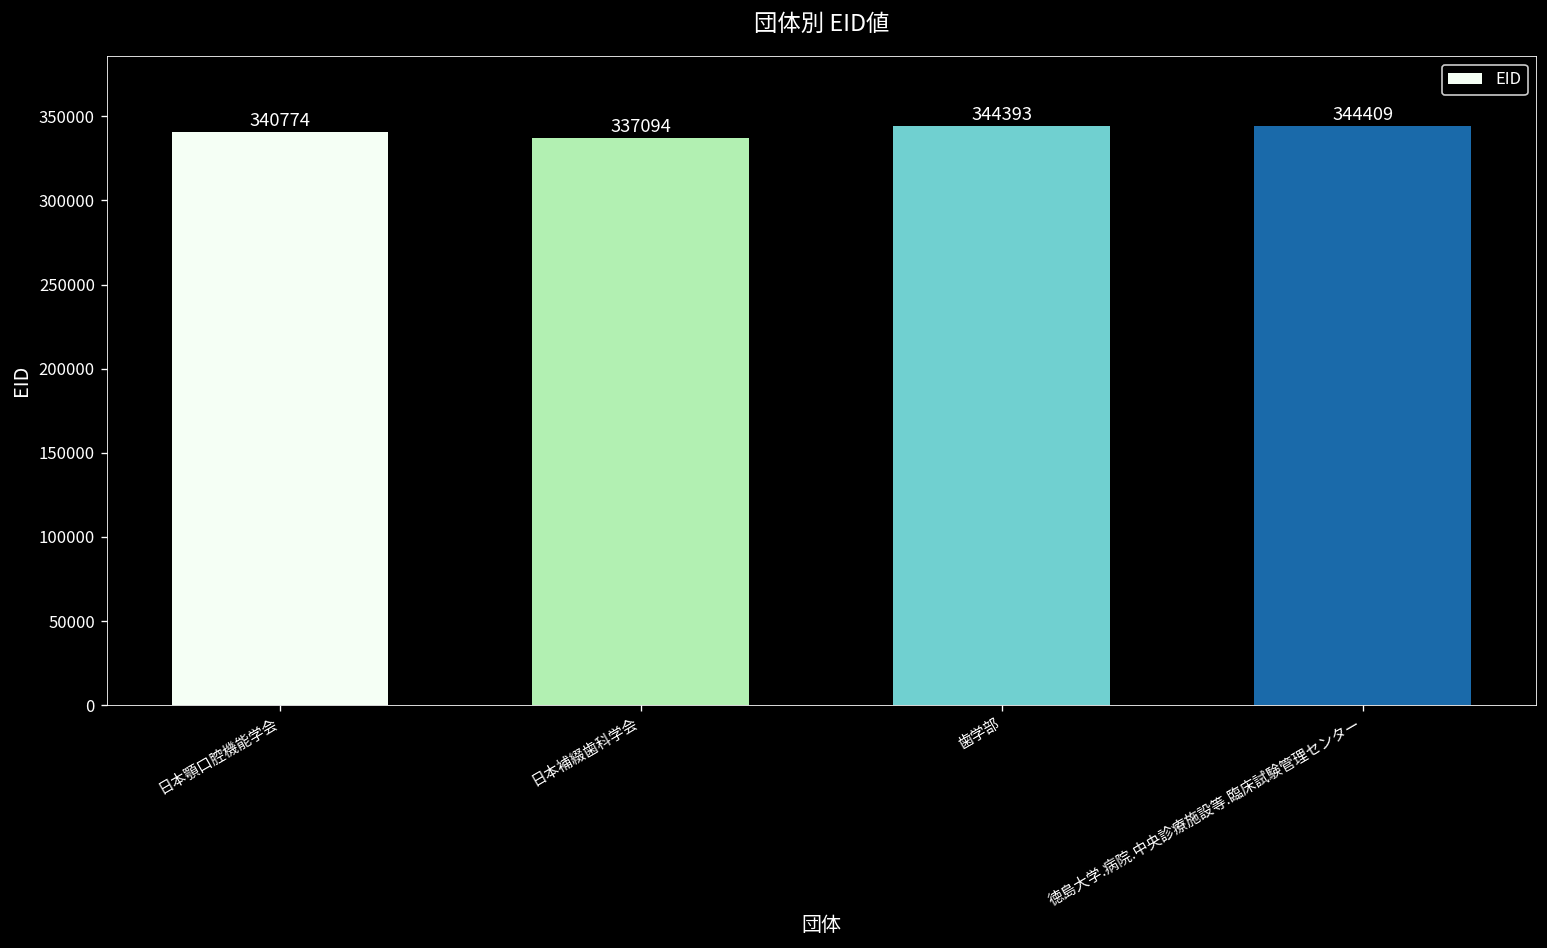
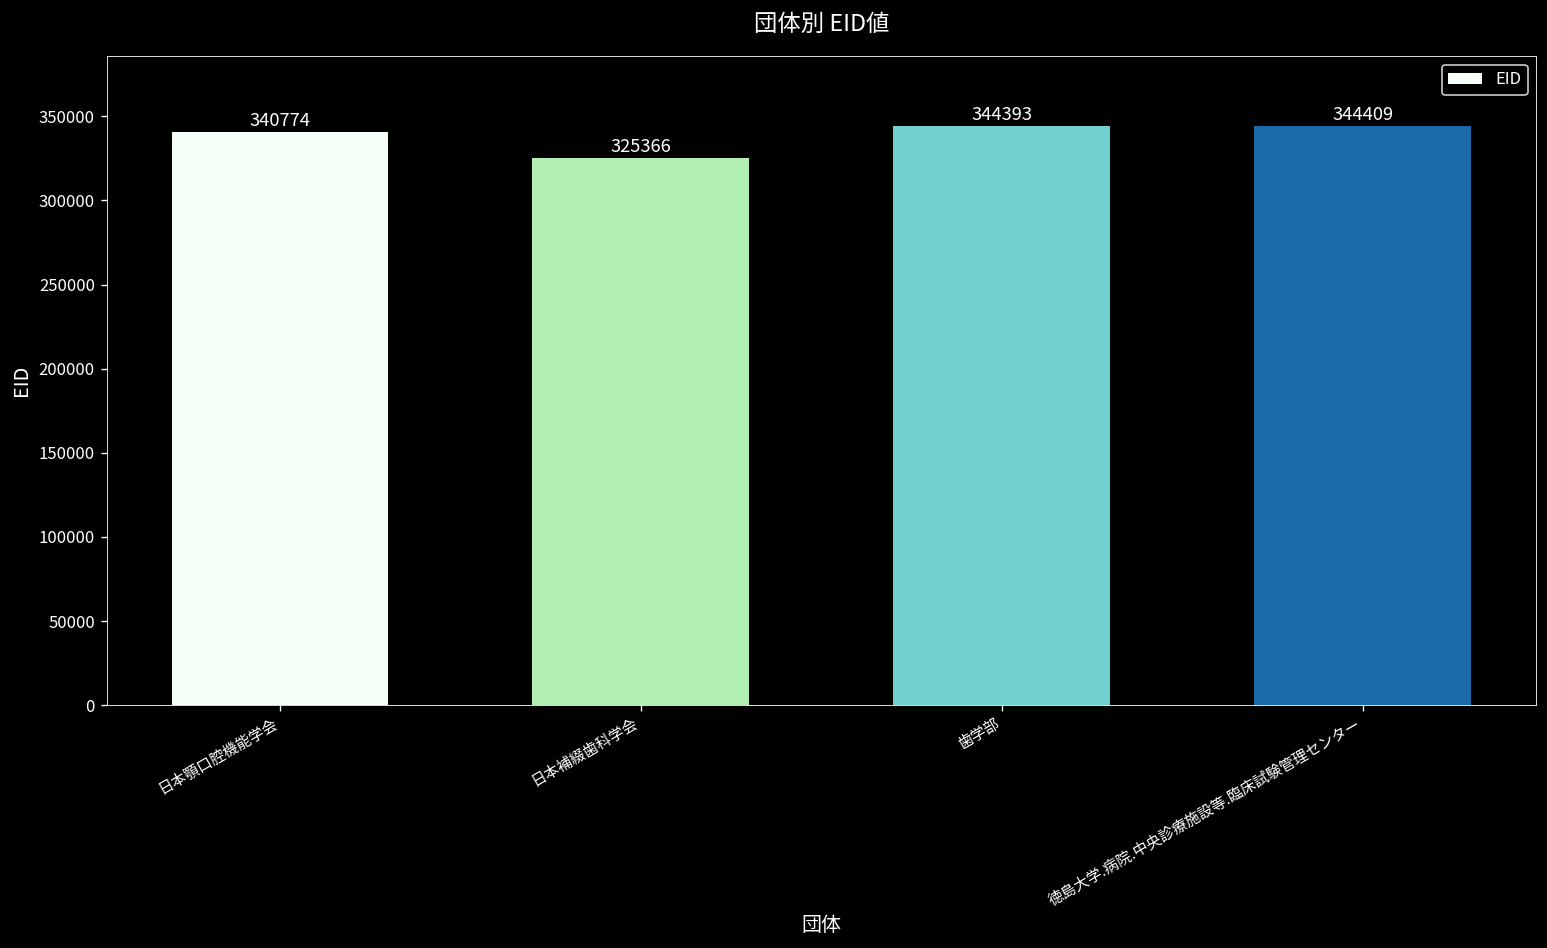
  {
    "日本顎口腔機能学会": 340774,
-   "日本補綴歯科学会": 337094,
+   "日本補綴歯科学会": 325366,
    "歯学部": 344393,
    "徳島大学.病院.中央診療施設等.臨床試験管理センター": 344409
  }
